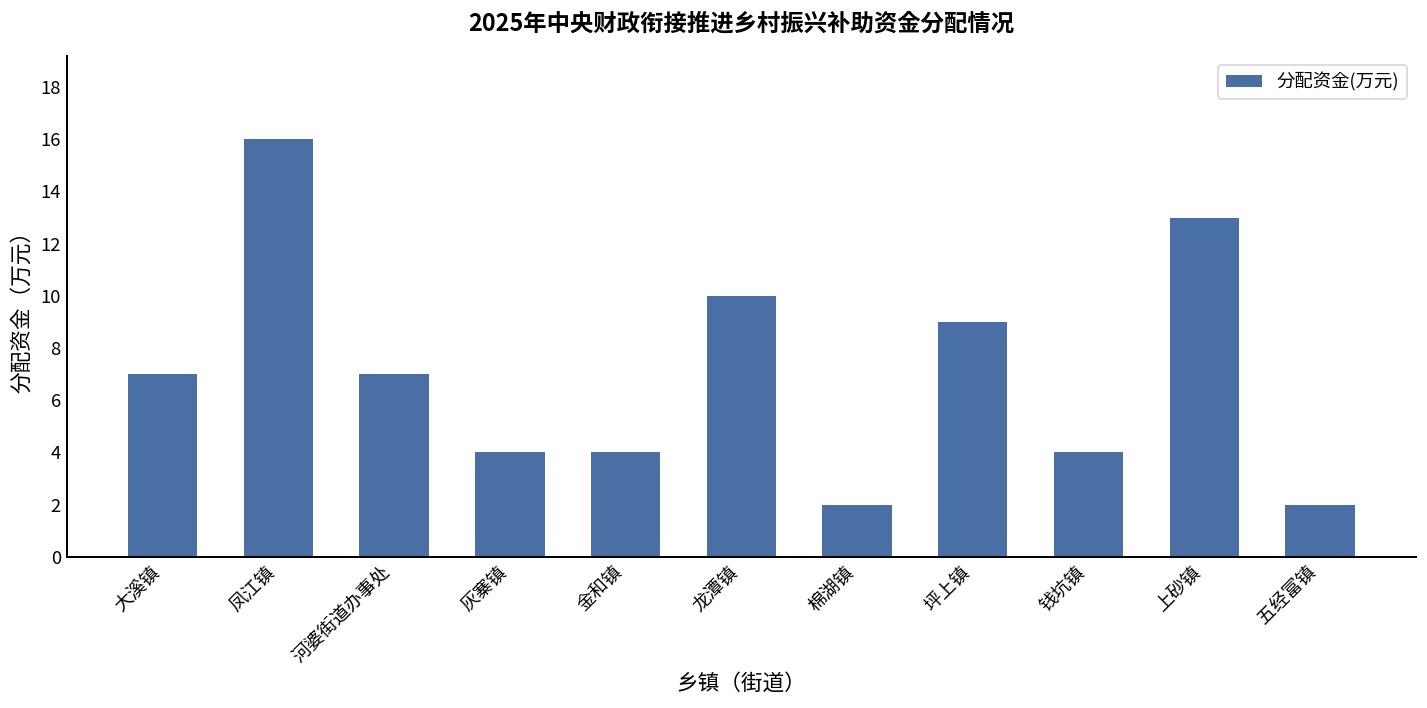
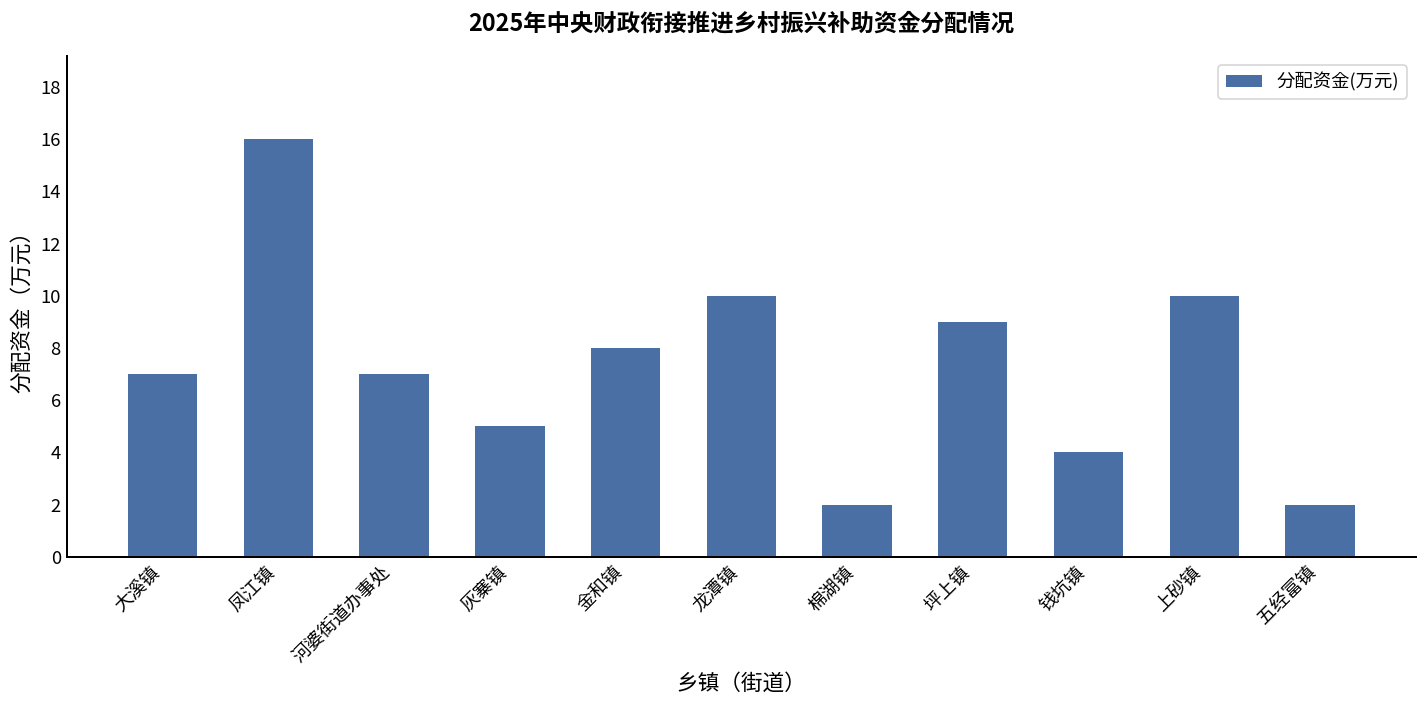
  {
    "大溪镇": 7,
    "凤江镇": 16,
    "河婆街道办事处": 7,
-   "灰寨镇": 4,
-   "金和镇": 4,
+   "灰寨镇": 5,
+   "金和镇": 8,
    "龙潭镇": 10,
    "棉湖镇": 2,
    "坪上镇": 9,
    "钱坑镇": 4,
-   "上砂镇": 13,
+   "上砂镇": 10,
    "五经富镇": 2
  }
